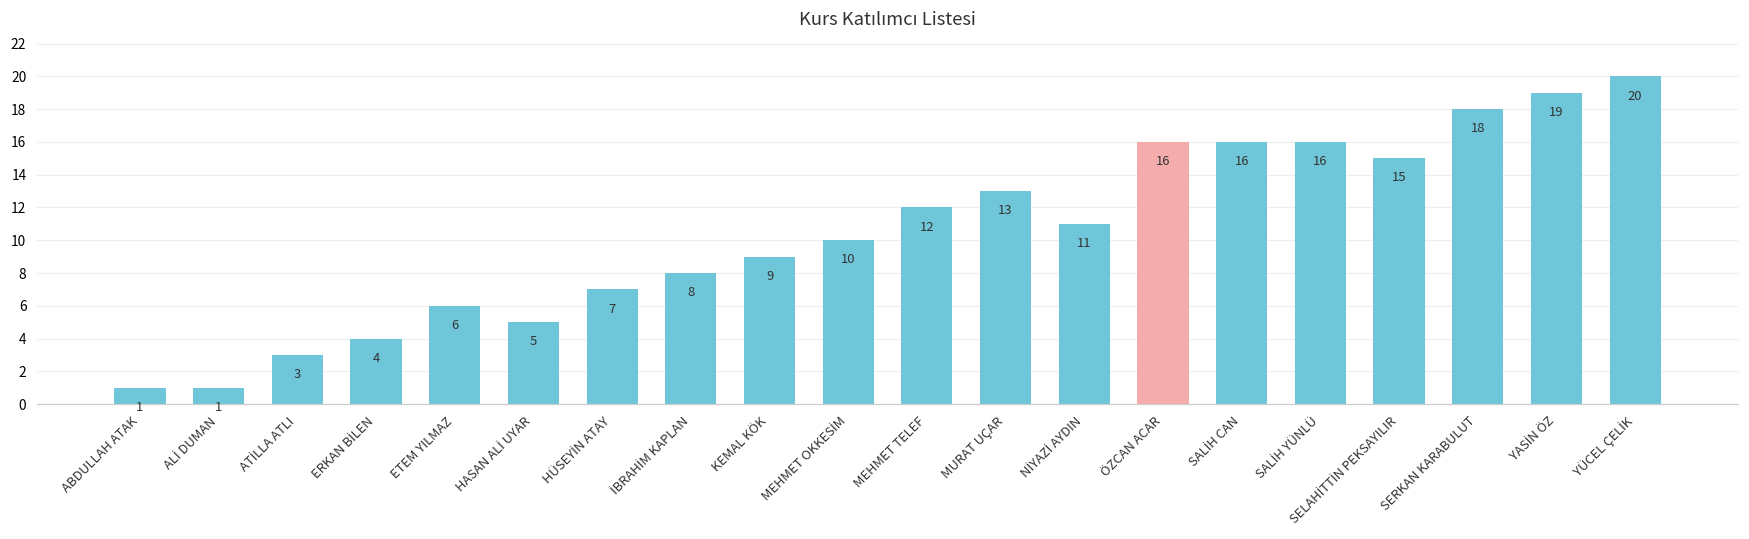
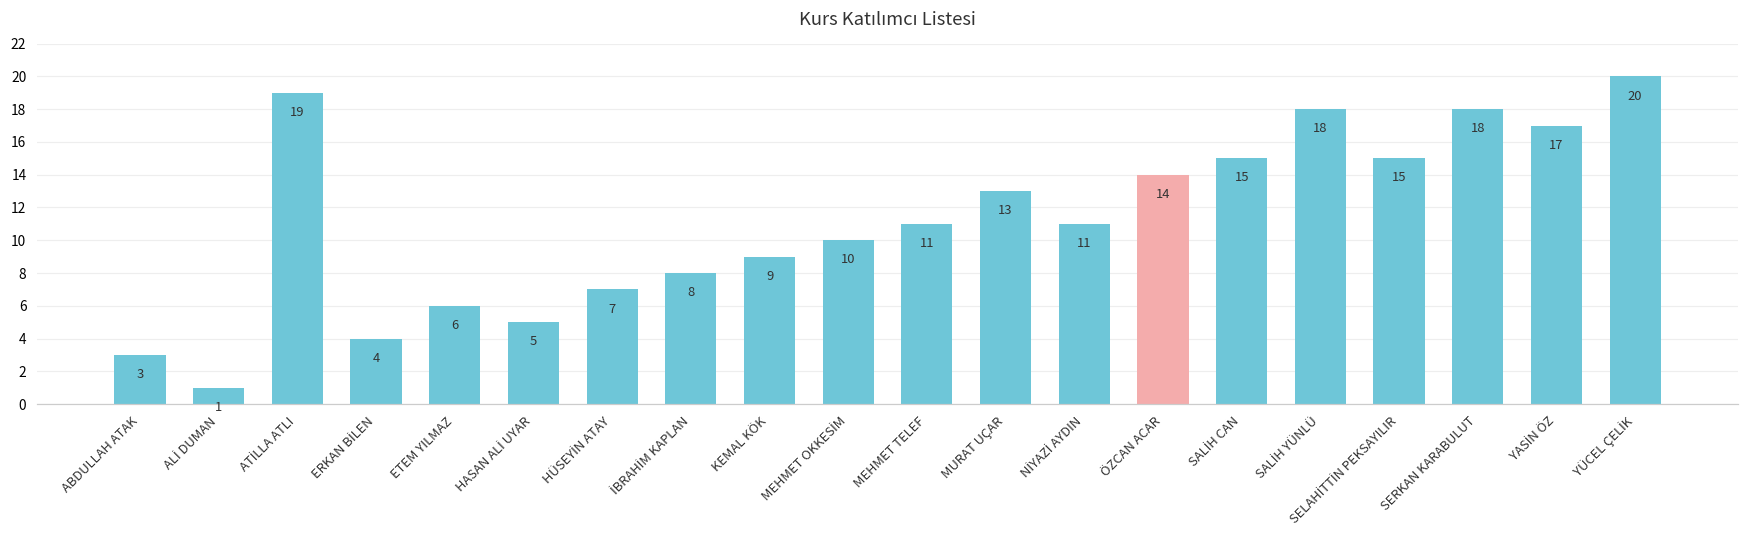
  {
-   "ABDULLAH ATAK": 1,
+   "ABDULLAH ATAK": 3,
    "ALİ DUMAN": 1,
-   "ATİLLA ATLI": 3,
+   "ATİLLA ATLI": 19,
    "ERKAN BİLEN": 4,
    "ETEM YILMAZ": 6,
    "HASAN ALİ UYAR": 5,
    "HÜSEYİN ATAY": 7,
    "İBRAHİM KAPLAN": 8,
    "KEMAL KÖK": 9,
    "MEHMET OKKESİM": 10,
-   "MEHMET TELEF": 12,
+   "MEHMET TELEF": 11,
    "MURAT UÇAR": 13,
    "NİYAZİ AYDIN": 11,
-   "ÖZCAN ACAR": 16,
-   "SALİH CAN": 16,
-   "SALİH YÜNLÜ": 16,
+   "ÖZCAN ACAR": 14,
+   "SALİH CAN": 15,
+   "SALİH YÜNLÜ": 18,
    "SELAHİTTİN PEKSAYILIR": 15,
    "SERKAN KARABULUT": 18,
-   "YASİN ÖZ": 19,
+   "YASİN ÖZ": 17,
    "YÜCEL ÇELİK": 20
  }
